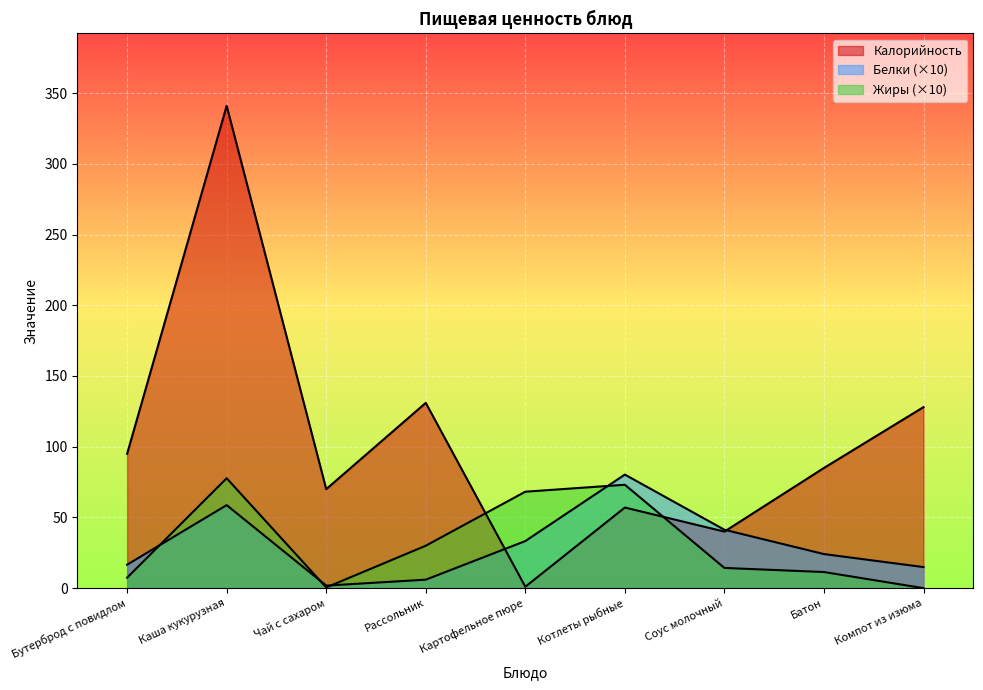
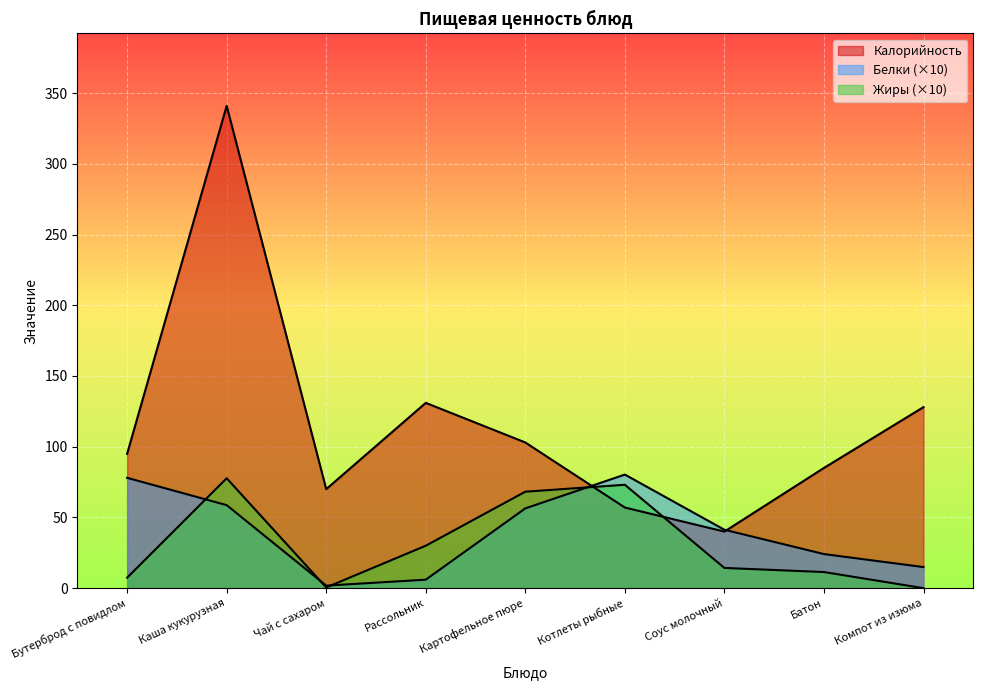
  {
    "Калорийность": {
      "Бутерброд с повидлом": 95,
      "Каша кукурузная": 341,
      "Чай с сахаром": 70,
      "Рассольник": 131,
-     "Картофельное пюре": 1,
+     "Картофельное пюре": 103,
      "Котлеты рыбные": 57,
      "Батон": 85,
      "Компот из изюма": 128
    },
    "Белки (×10)": {
-     "Бутерброд с повидлом": 17,
+     "Бутерброд с повидлом": 78,
      "Каша кукурузная": 59,
      "Рассольник": 6,
-     "Картофельное пюре": 33,
+     "Картофельное пюре": 56,
      "Котлеты рыбные": 80,
      "Батон": 24,
      "Компот из изюма": 15
    },
    "Жиры (×10)": {
      "Бутерброд с повидлом": 7,
      "Каша кукурузная": 78,
      "Рассольник": 30,
      "Картофельное пюре": 68,
      "Котлеты рыбные": 73,
      "Соус молочный": 14,
      "Батон": 11,
      "Компот из изюма": 0
    }
  }
